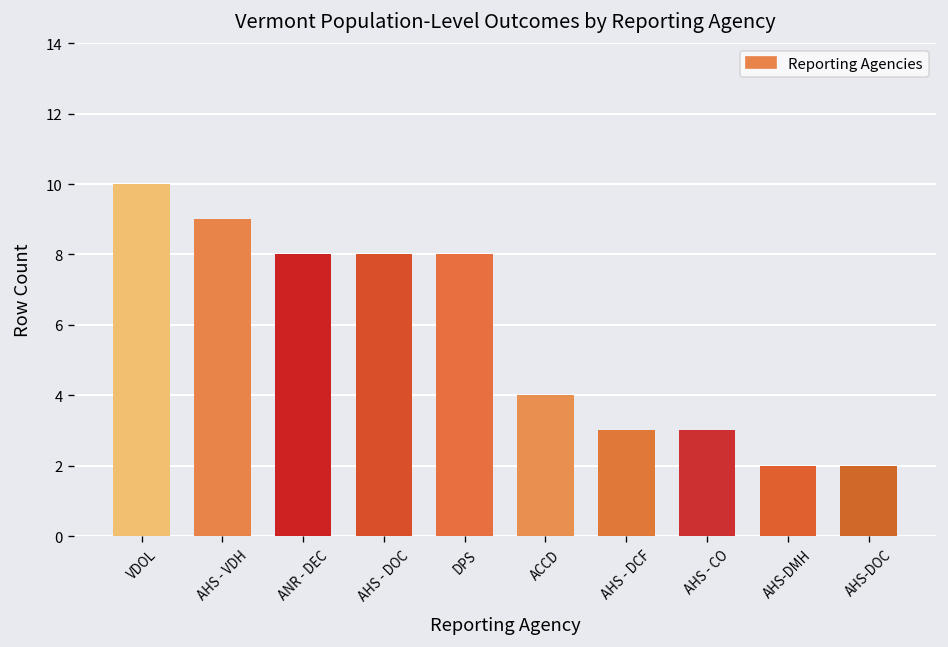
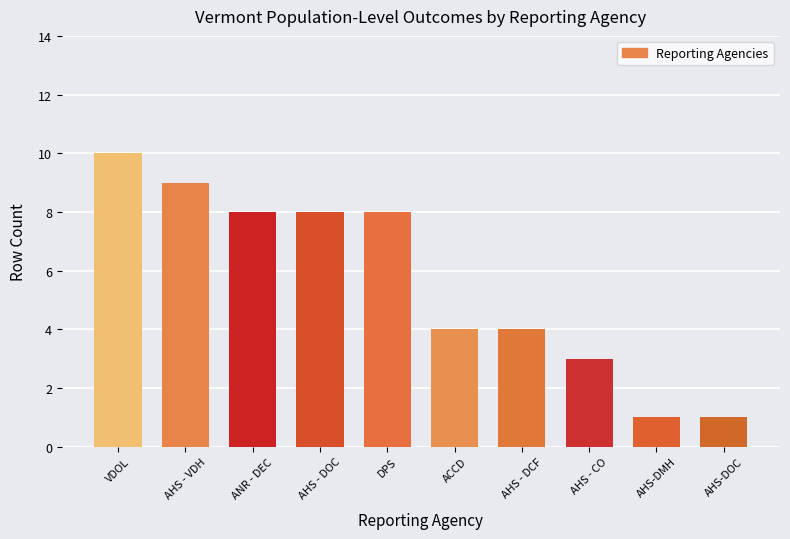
  {
    "VDOL": 10,
    "AHS - VDH": 9,
    "ANR - DEC": 8,
    "AHS - DOC": 8,
    "DPS": 8,
    "ACCD": 4,
-   "AHS - DCF": 3,
+   "AHS - DCF": 4,
    "AHS - CO": 3,
-   "AHS-DMH": 2,
-   "AHS-DOC": 2
+   "AHS-DMH": 1,
+   "AHS-DOC": 1
  }
